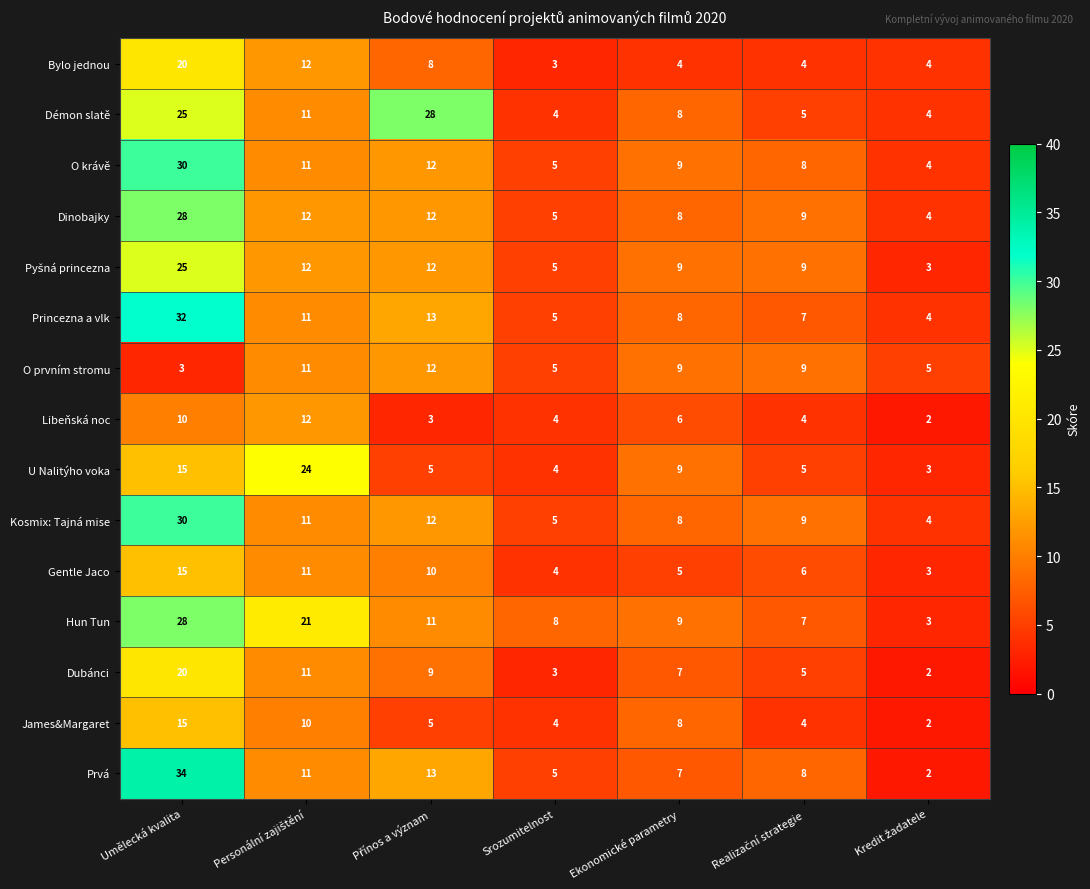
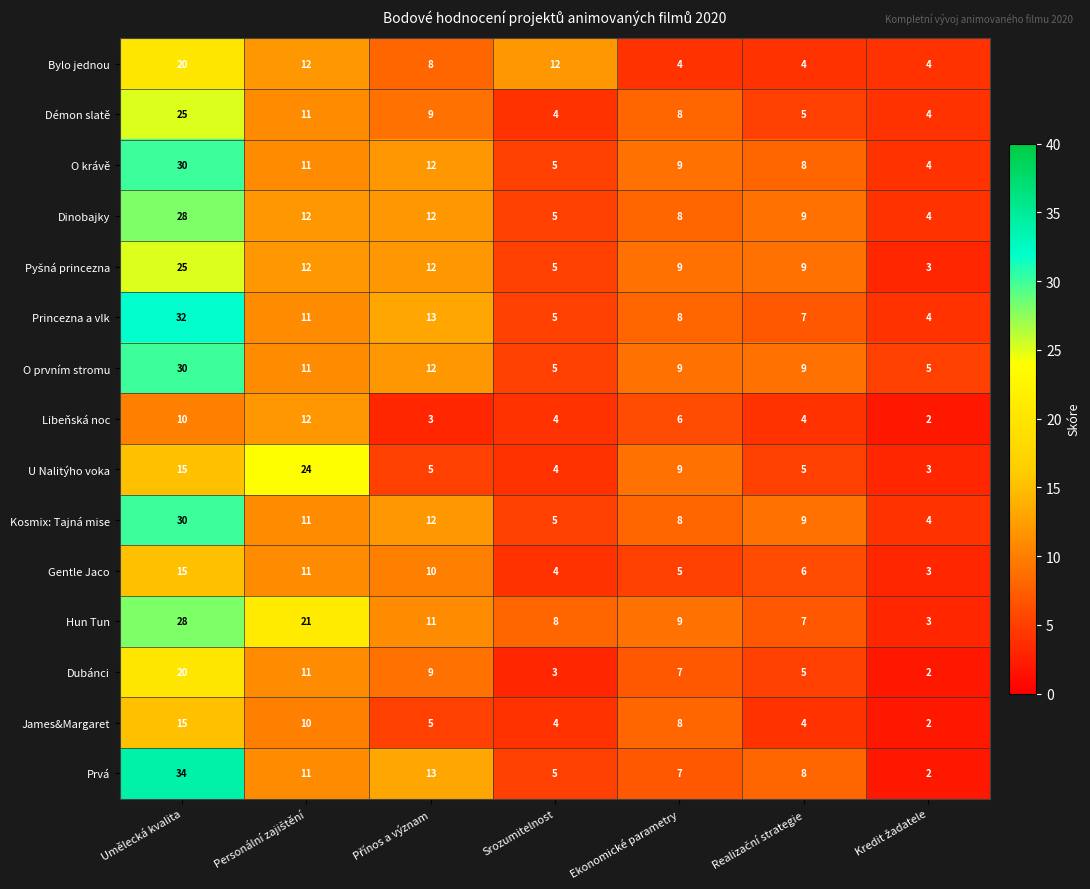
  {
    "Bylo jednou": {
      "Umělecká kvalita": 20,
      "Personální zajištění": 12,
      "Přínos a význam": 8,
-     "Srozumitelnost": 3,
+     "Srozumitelnost": 12,
      "Ekonomické parametry": 4,
      "Realizační strategie": 4,
      "Kredit žadatele": 4
    },
    "Démon slatě": {
      "Umělecká kvalita": 25,
      "Personální zajištění": 11,
-     "Přínos a význam": 28,
+     "Přínos a význam": 9,
      "Srozumitelnost": 4,
      "Ekonomické parametry": 8,
      "Realizační strategie": 5,
      "Kredit žadatele": 4
    },
    "O krávě": {
      "Umělecká kvalita": 30,
      "Personální zajištění": 11,
      "Přínos a význam": 12,
      "Srozumitelnost": 5,
      "Ekonomické parametry": 9,
      "Realizační strategie": 8,
      "Kredit žadatele": 4
    },
    "Dinobajky": {
      "Umělecká kvalita": 28,
      "Personální zajištění": 12,
      "Přínos a význam": 12,
      "Srozumitelnost": 5,
      "Ekonomické parametry": 8,
      "Realizační strategie": 9,
      "Kredit žadatele": 4
    },
    "Pyšná princezna": {
      "Umělecká kvalita": 25,
      "Personální zajištění": 12,
      "Přínos a význam": 12,
      "Srozumitelnost": 5,
      "Ekonomické parametry": 9,
      "Realizační strategie": 9,
      "Kredit žadatele": 3
    },
    "Princezna a vlk": {
      "Umělecká kvalita": 32,
      "Personální zajištění": 11,
      "Přínos a význam": 13,
      "Srozumitelnost": 5,
      "Ekonomické parametry": 8,
      "Realizační strategie": 7,
      "Kredit žadatele": 4
    },
    "O prvním stromu": {
-     "Umělecká kvalita": 3,
+     "Umělecká kvalita": 30,
      "Personální zajištění": 11,
      "Přínos a význam": 12,
      "Srozumitelnost": 5,
      "Ekonomické parametry": 9,
      "Realizační strategie": 9,
      "Kredit žadatele": 5
    },
    "Libeňská noc": {
      "Umělecká kvalita": 10,
      "Personální zajištění": 12,
      "Přínos a význam": 3,
      "Srozumitelnost": 4,
      "Ekonomické parametry": 6,
      "Realizační strategie": 4,
      "Kredit žadatele": 2
    },
    "U Nalitýho voka": {
      "Umělecká kvalita": 15,
      "Personální zajištění": 24,
      "Přínos a význam": 5,
      "Srozumitelnost": 4,
      "Ekonomické parametry": 9,
      "Realizační strategie": 5,
      "Kredit žadatele": 3
    },
    "Kosmix: Tajná mise": {
      "Umělecká kvalita": 30,
      "Personální zajištění": 11,
      "Přínos a význam": 12,
      "Srozumitelnost": 5,
      "Ekonomické parametry": 8,
      "Realizační strategie": 9,
      "Kredit žadatele": 4
    },
    "Gentle Jaco": {
      "Umělecká kvalita": 15,
      "Personální zajištění": 11,
      "Přínos a význam": 10,
      "Srozumitelnost": 4,
      "Ekonomické parametry": 5,
      "Realizační strategie": 6,
      "Kredit žadatele": 3
    },
    "Hun Tun": {
      "Umělecká kvalita": 28,
      "Personální zajištění": 21,
      "Přínos a význam": 11,
      "Srozumitelnost": 8,
      "Ekonomické parametry": 9,
      "Realizační strategie": 7,
      "Kredit žadatele": 3
    },
    "Dubánci": {
      "Umělecká kvalita": 20,
      "Personální zajištění": 11,
      "Přínos a význam": 9,
      "Srozumitelnost": 3,
      "Ekonomické parametry": 7,
      "Realizační strategie": 5,
      "Kredit žadatele": 2
    },
    "James&Margaret": {
      "Umělecká kvalita": 15,
      "Personální zajištění": 10,
      "Přínos a význam": 5,
      "Srozumitelnost": 4,
      "Ekonomické parametry": 8,
      "Realizační strategie": 4,
      "Kredit žadatele": 2
    },
    "Prvá": {
      "Umělecká kvalita": 34,
      "Personální zajištění": 11,
      "Přínos a význam": 13,
      "Srozumitelnost": 5,
      "Ekonomické parametry": 7,
      "Realizační strategie": 8,
      "Kredit žadatele": 2
    }
  }
